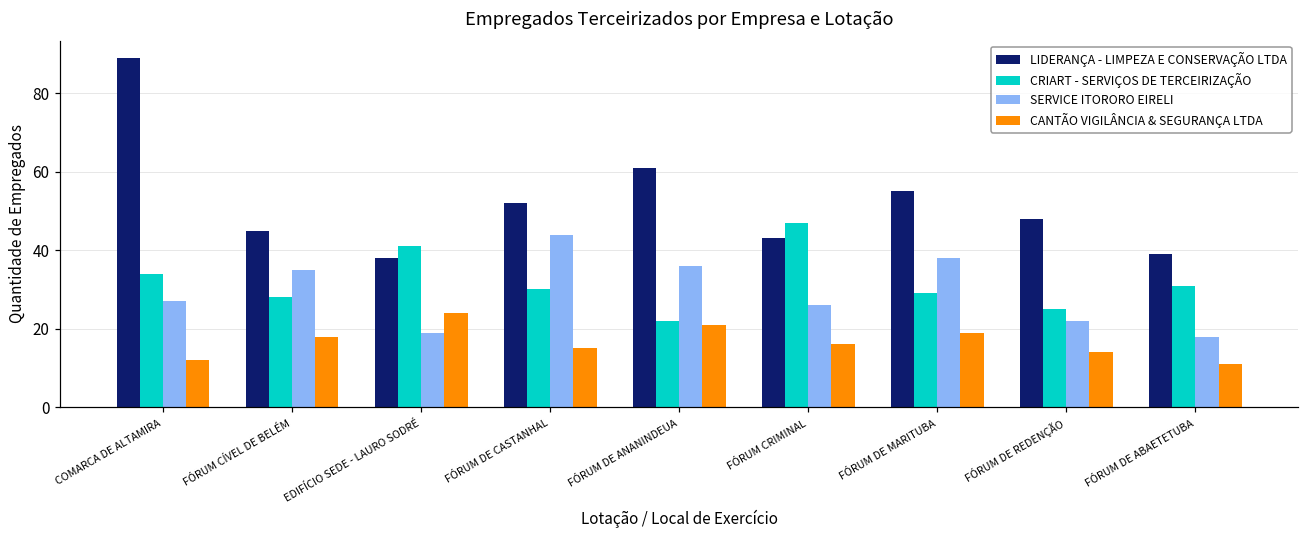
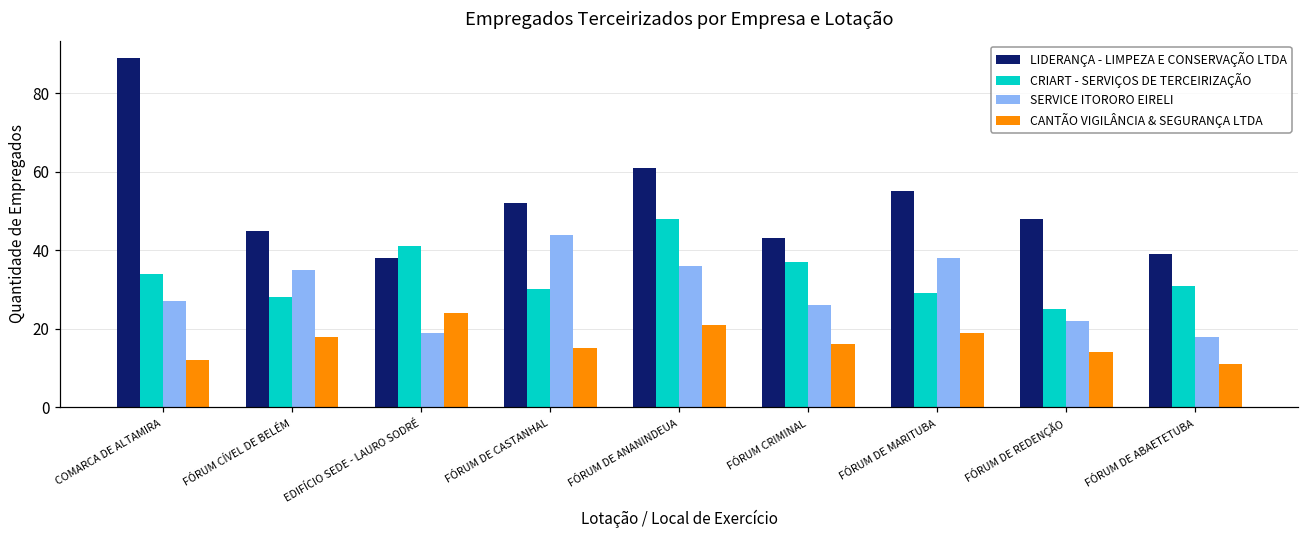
  {
    "LIDERANÇA - LIMPEZA E CONSERVAÇÃO LTDA": {
      "COMARCA DE ALTAMIRA": 89,
      "FÓRUM CÍVEL DE BELÉM": 45,
      "EDIFÍCIO SEDE - LAURO SODRÉ": 38,
      "FÓRUM DE CASTANHAL": 52,
      "FÓRUM DE ANANINDEUA": 61,
      "FÓRUM CRIMINAL": 43,
      "FÓRUM DE MARITUBA": 55,
      "FÓRUM DE REDENÇÃO": 48,
      "FÓRUM DE ABAETETUBA": 39
    },
    "CRIART - SERVIÇOS DE TERCEIRIZAÇÃO": {
      "COMARCA DE ALTAMIRA": 34,
      "FÓRUM CÍVEL DE BELÉM": 28,
      "EDIFÍCIO SEDE - LAURO SODRÉ": 41,
      "FÓRUM DE CASTANHAL": 30,
-     "FÓRUM DE ANANINDEUA": 22,
-     "FÓRUM CRIMINAL": 47,
+     "FÓRUM DE ANANINDEUA": 48,
+     "FÓRUM CRIMINAL": 37,
      "FÓRUM DE MARITUBA": 29,
      "FÓRUM DE REDENÇÃO": 25,
      "FÓRUM DE ABAETETUBA": 31
    },
    "SERVICE ITORORO EIRELI": {
      "COMARCA DE ALTAMIRA": 27,
      "FÓRUM CÍVEL DE BELÉM": 35,
      "EDIFÍCIO SEDE - LAURO SODRÉ": 19,
      "FÓRUM DE CASTANHAL": 44,
      "FÓRUM DE ANANINDEUA": 36,
      "FÓRUM CRIMINAL": 26,
      "FÓRUM DE MARITUBA": 38,
      "FÓRUM DE REDENÇÃO": 22,
      "FÓRUM DE ABAETETUBA": 18
    },
    "CANTÃO VIGILÂNCIA & SEGURANÇA LTDA": {
      "COMARCA DE ALTAMIRA": 12,
      "FÓRUM CÍVEL DE BELÉM": 18,
      "EDIFÍCIO SEDE - LAURO SODRÉ": 24,
      "FÓRUM DE CASTANHAL": 15,
      "FÓRUM DE ANANINDEUA": 21,
      "FÓRUM CRIMINAL": 16,
      "FÓRUM DE MARITUBA": 19,
      "FÓRUM DE REDENÇÃO": 14,
      "FÓRUM DE ABAETETUBA": 11
    }
  }
